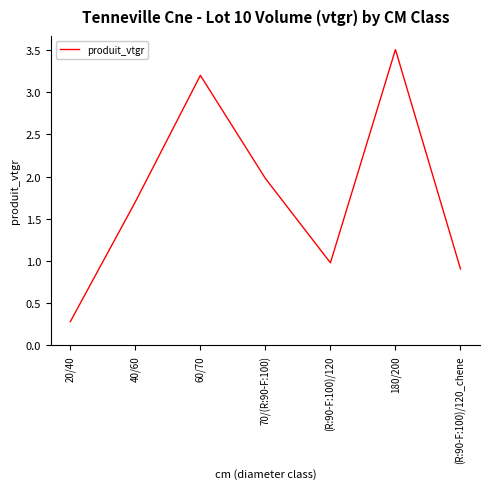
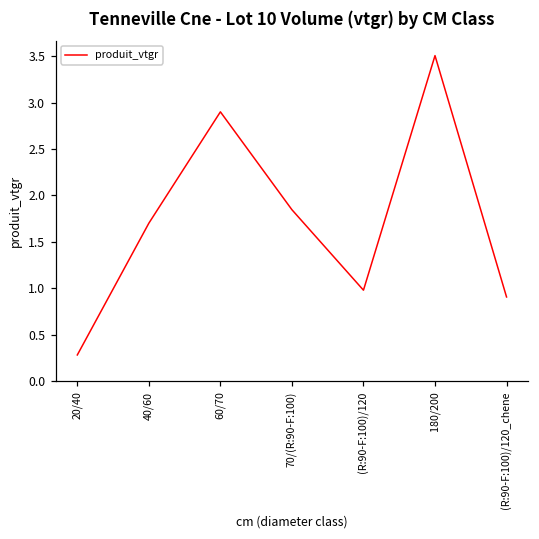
  {
    "20/40": 0.3,
    "40/60": 1.7,
-   "60/70": 3.2,
-   "70/(R:90-F:100)": 2.0,
+   "60/70": 2.9,
+   "70/(R:90-F:100)": 1.8,
    "(R:90-F:100)/120": 1.0,
    "180/200": 3.5,
    "(R:90-F:100)/120_chene": 0.9
  }
